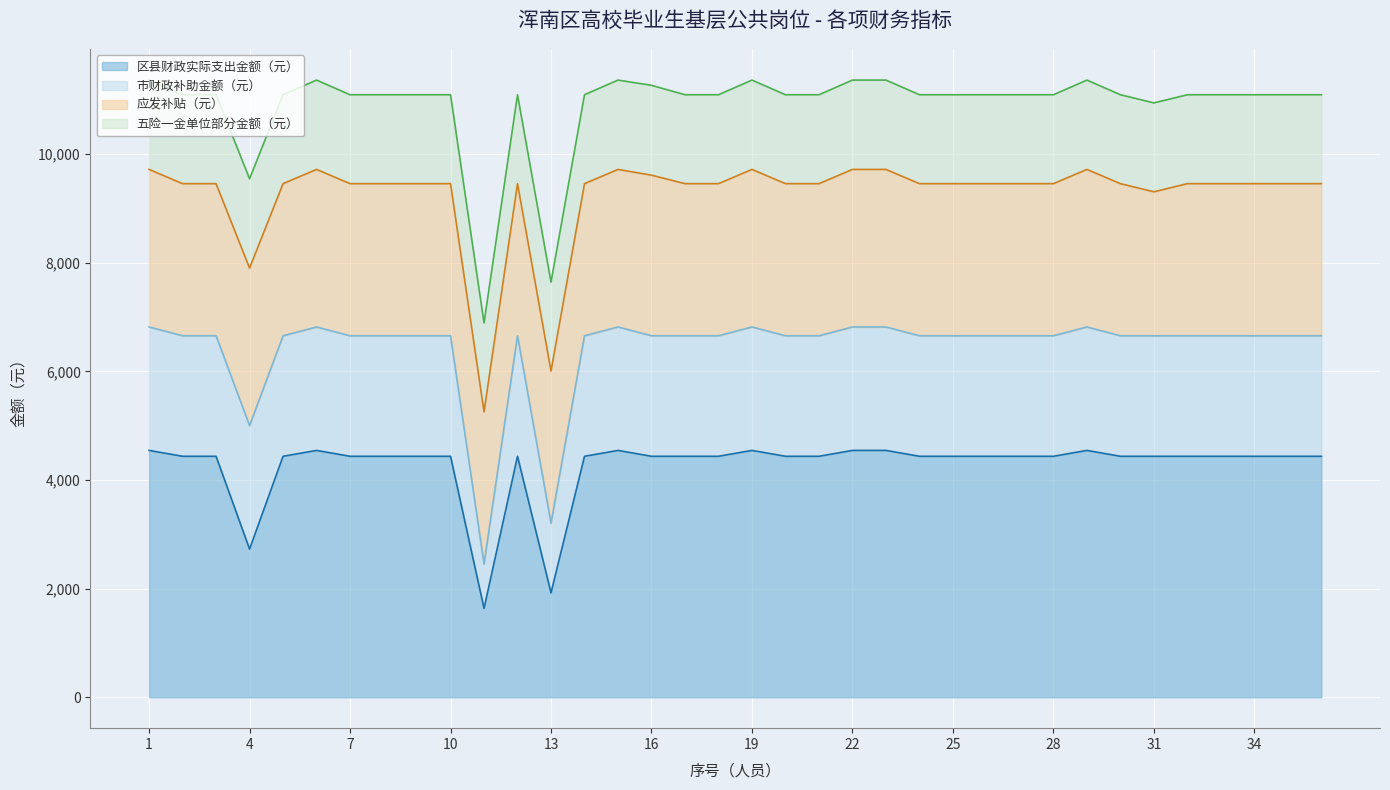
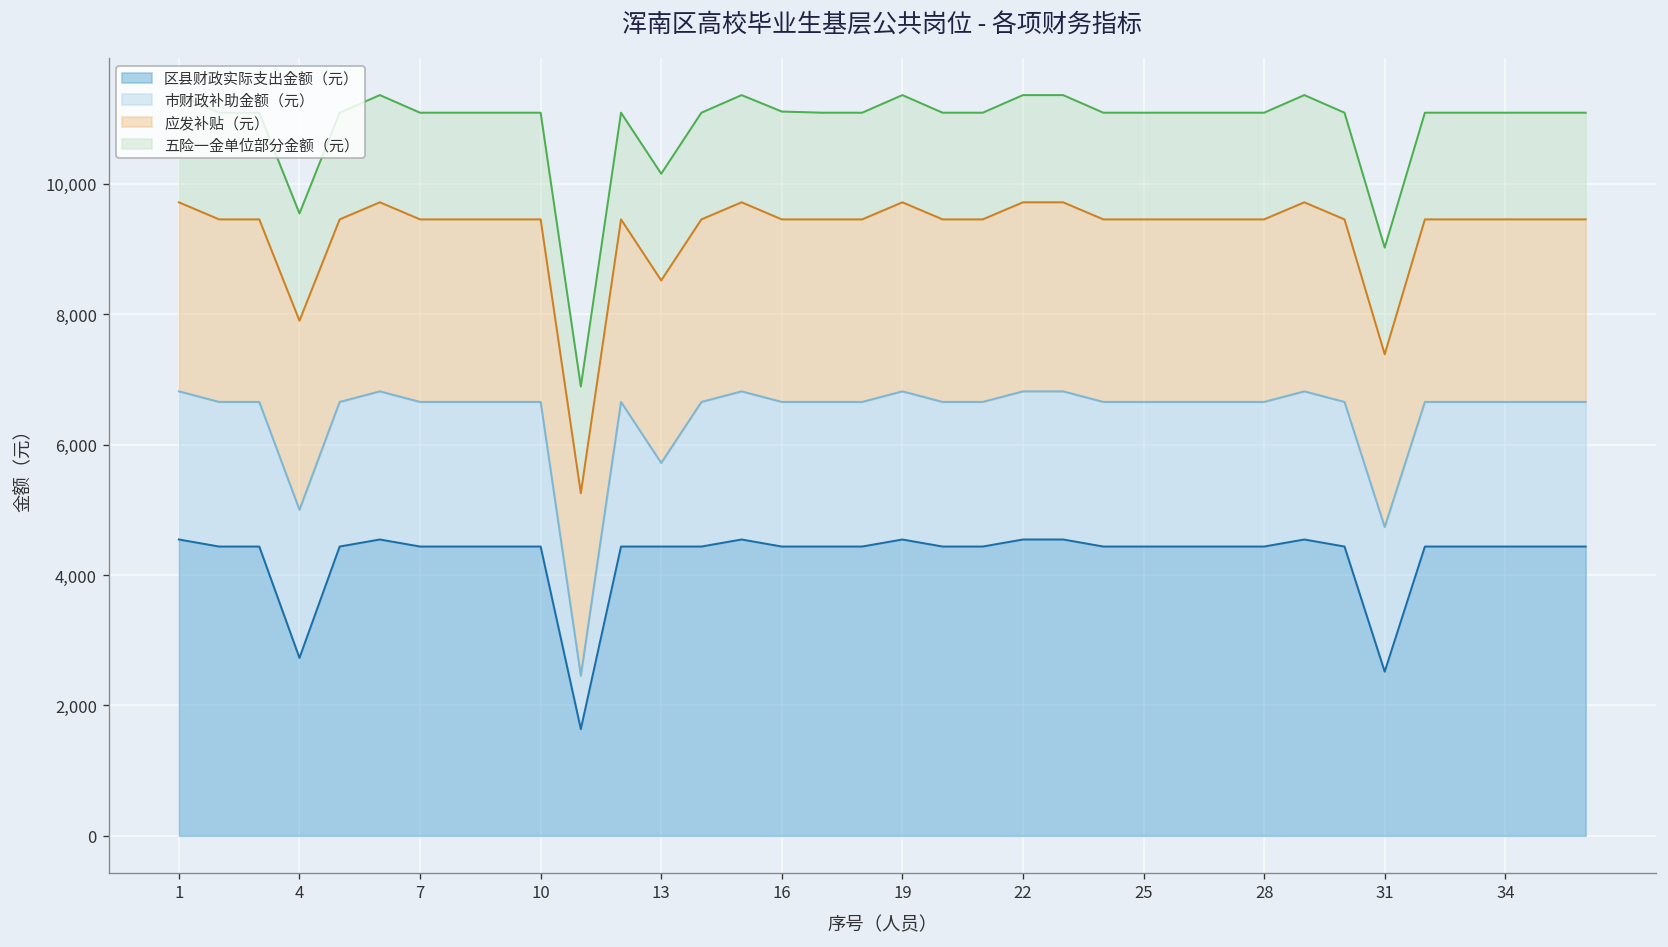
  {
    "区县财政实际支出金额（元）": {
      "1": "4,500",
      "4": "2,700",
      "7": "4,400",
      "10": "4,400",
-     "13": "1,900",
+     "13": "4,400",
      "16": "4,400",
      "19": "4,500",
      "22": "4,500",
      "25": "4,400",
      "28": "4,400",
-     "31": "4,400",
+     "31": "2,500",
      "34": "4,400"
    },
    "应发补贴（元）": {
      "1": "2,900",
      "4": "2,900",
      "7": "2,800",
      "10": "2,800",
      "13": "2,800",
-     "16": "3,000",
+     "16": "2,800",
      "19": "2,900",
      "22": "2,900",
      "25": "2,800",
      "28": "2,800",
      "31": "2,600",
      "34": "2,800"
    }
  }
